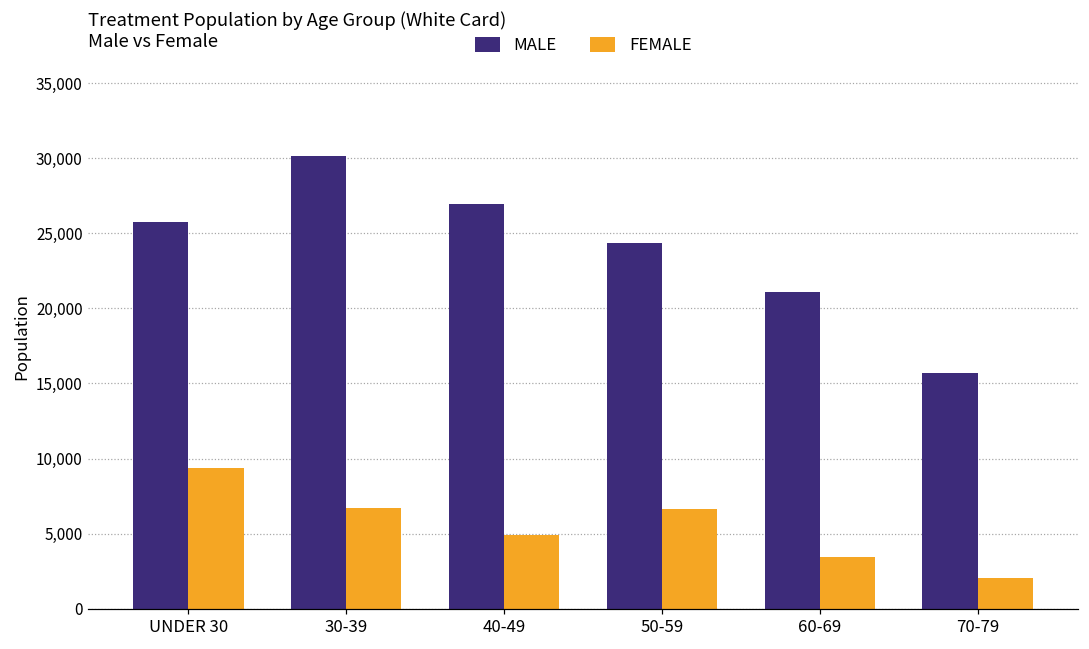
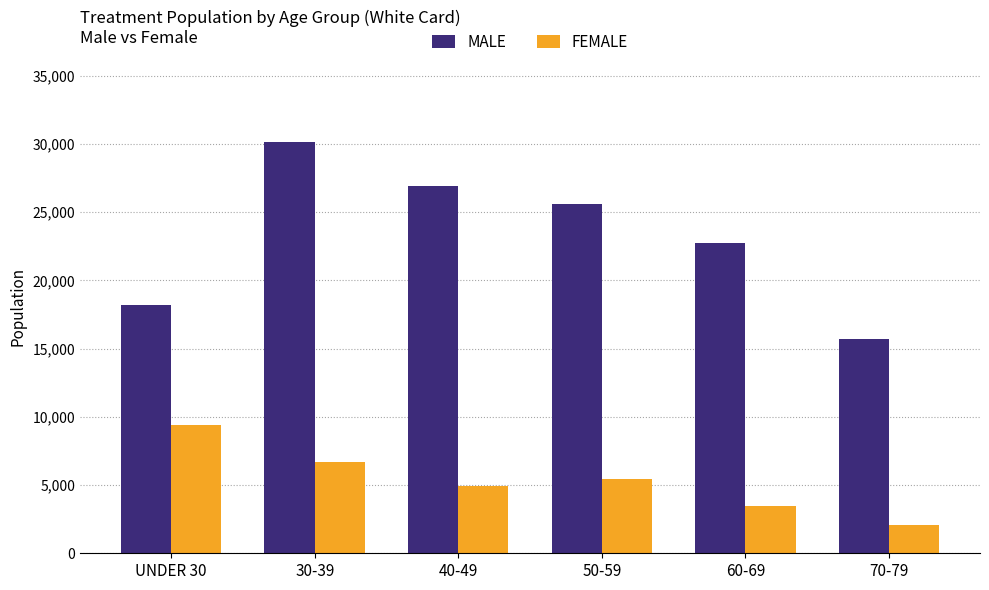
  {
    "MALE": {
-     "UNDER 30": "25,800",
+     "UNDER 30": "18,200",
      "30-39": "30,200",
      "40-49": "26,900",
-     "50-59": "24,400",
-     "60-69": "21,100",
+     "50-59": "25,600",
+     "60-69": "22,800",
      "70-79": "15,700"
    },
    "FEMALE": {
      "UNDER 30": "9,400",
      "30-39": "6,700",
      "40-49": "4,900",
-     "50-59": "6,700",
+     "50-59": "5,500",
      "60-69": "3,400",
      "70-79": "2,100"
    }
  }
